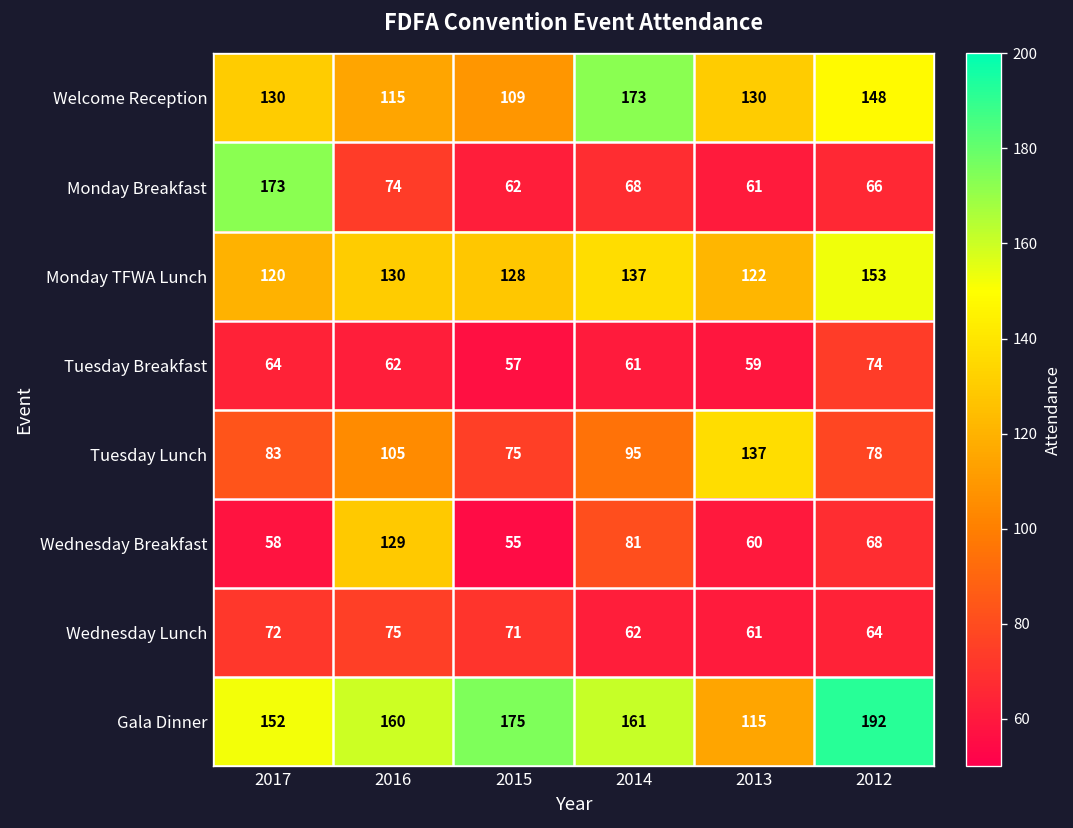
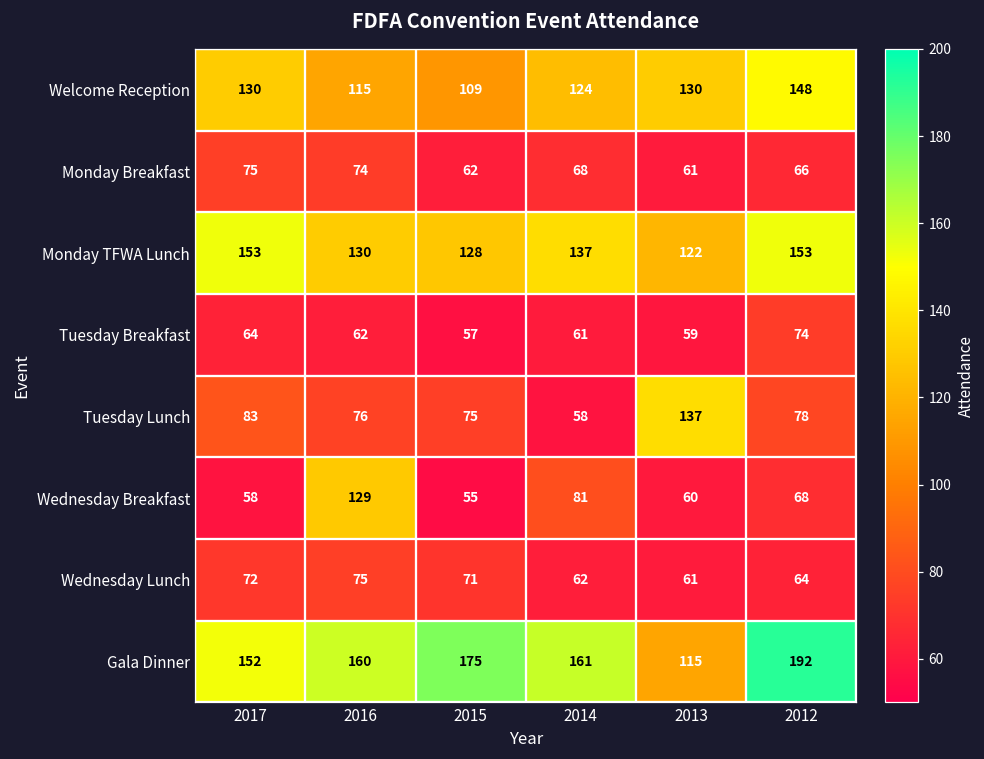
  {
    "Welcome Reception": {
      "2017": 130,
      "2016": 115,
      "2015": 109,
-     "2014": 173,
+     "2014": 124,
      "2013": 130,
      "2012": 148
    },
    "Monday Breakfast": {
-     "2017": 173,
+     "2017": 75,
      "2016": 74,
      "2015": 62,
      "2014": 68,
      "2013": 61,
      "2012": 66
    },
    "Monday TFWA Lunch": {
-     "2017": 120,
+     "2017": 153,
      "2016": 130,
      "2015": 128,
      "2014": 137,
      "2013": 122,
      "2012": 153
    },
    "Tuesday Breakfast": {
      "2017": 64,
      "2016": 62,
      "2015": 57,
      "2014": 61,
      "2013": 59,
      "2012": 74
    },
    "Tuesday Lunch": {
      "2017": 83,
-     "2016": 105,
+     "2016": 76,
      "2015": 75,
-     "2014": 95,
+     "2014": 58,
      "2013": 137,
      "2012": 78
    },
    "Wednesday Breakfast": {
      "2017": 58,
      "2016": 129,
      "2015": 55,
      "2014": 81,
      "2013": 60,
      "2012": 68
    },
    "Wednesday Lunch": {
      "2017": 72,
      "2016": 75,
      "2015": 71,
      "2014": 62,
      "2013": 61,
      "2012": 64
    },
    "Gala Dinner": {
      "2017": 152,
      "2016": 160,
      "2015": 175,
      "2014": 161,
      "2013": 115,
      "2012": 192
    }
  }
